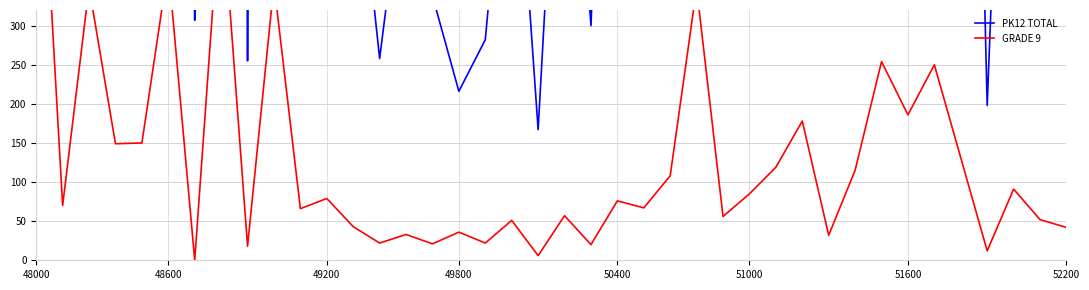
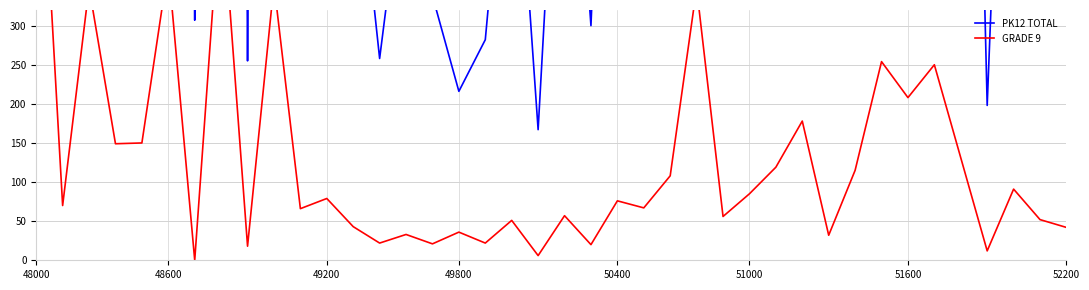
  {
    "PK12 TOTAL": {
      "49800": 220
    },
    "GRADE 9": {
      "49200": 80,
      "49800": 40,
      "50400": 80,
      "51000": 90,
-     "51600": 190,
+     "51600": 210,
      "52200": 40
    }
  }
